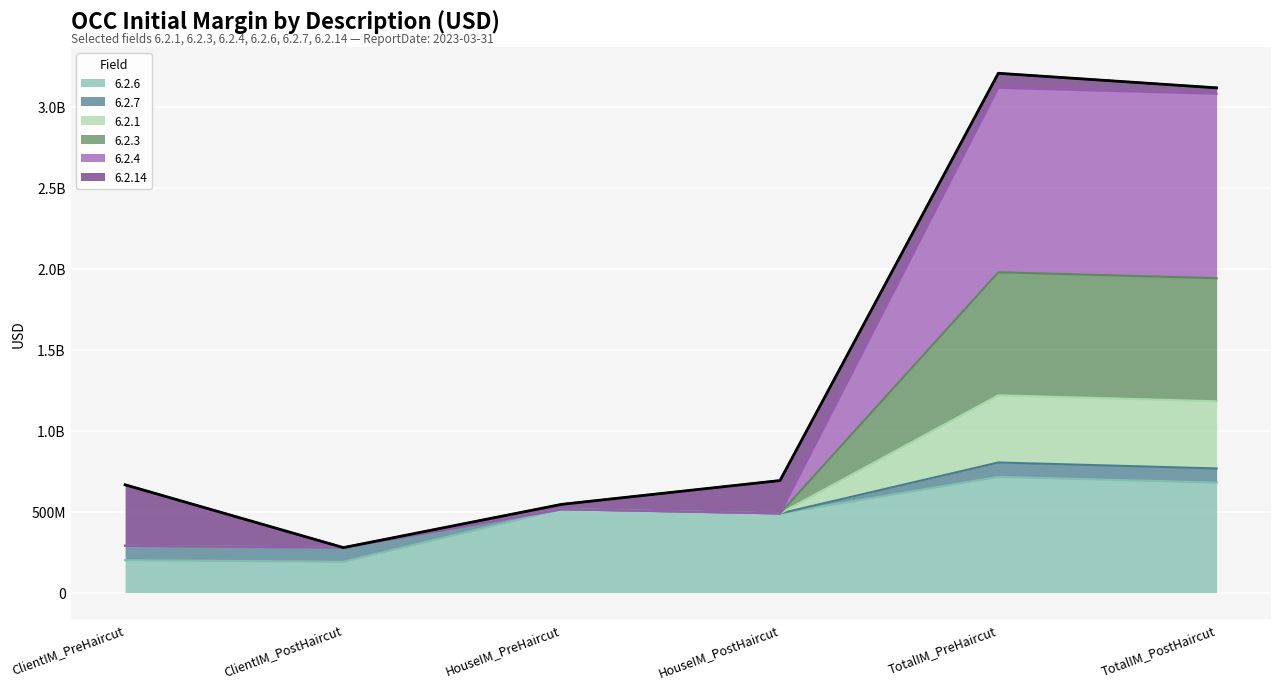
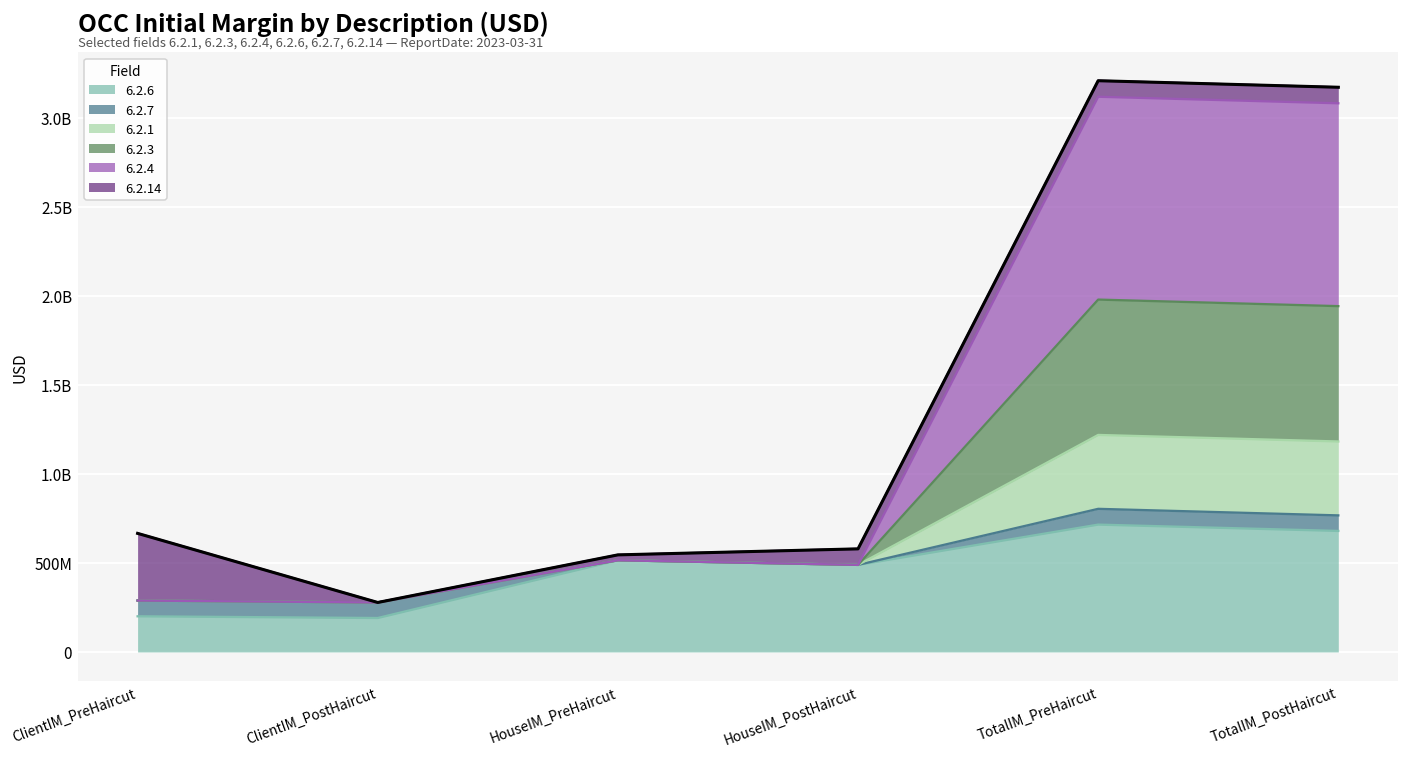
  {
    "6.2.4": {
      "TotalIM_PreHaircut": 1140000000,
      "TotalIM_PostHaircut": 1140000000
    },
    "6.2.14": {
      "ClientIM_PreHaircut": 380000000,
      "HouseIM_PreHaircut": 30000000,
-     "HouseIM_PostHaircut": 200000000,
+     "HouseIM_PostHaircut": 90000000,
      "TotalIM_PreHaircut": 90000000,
-     "TotalIM_PostHaircut": 40000000
+     "TotalIM_PostHaircut": 90000000
    }
  }
